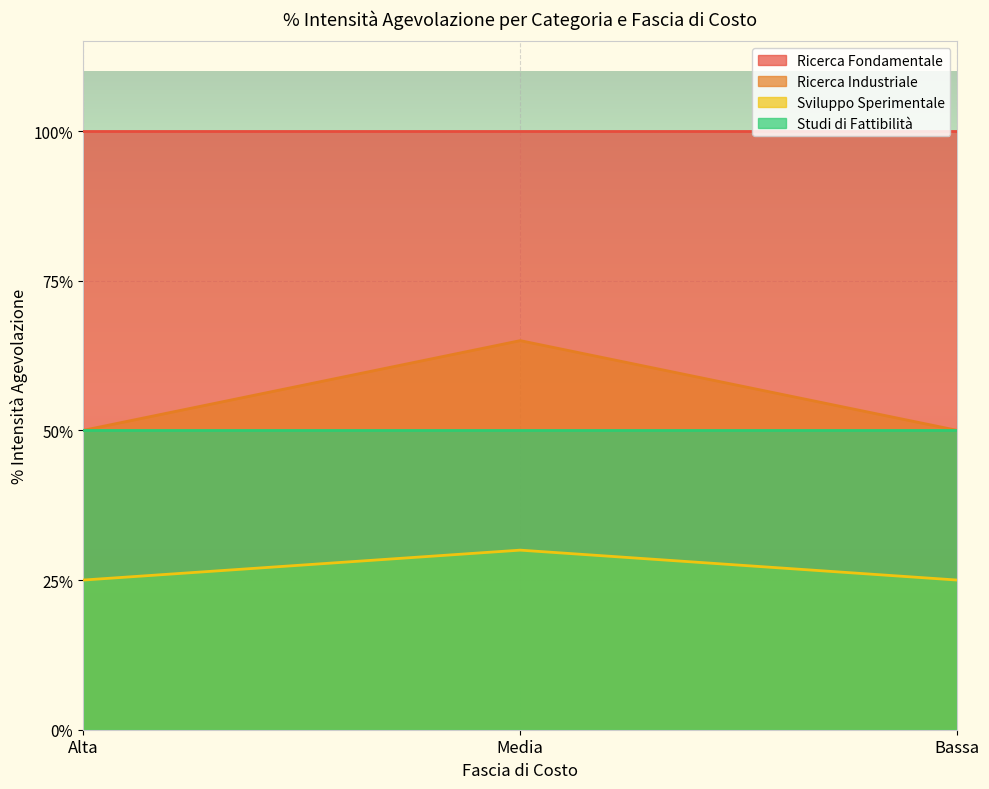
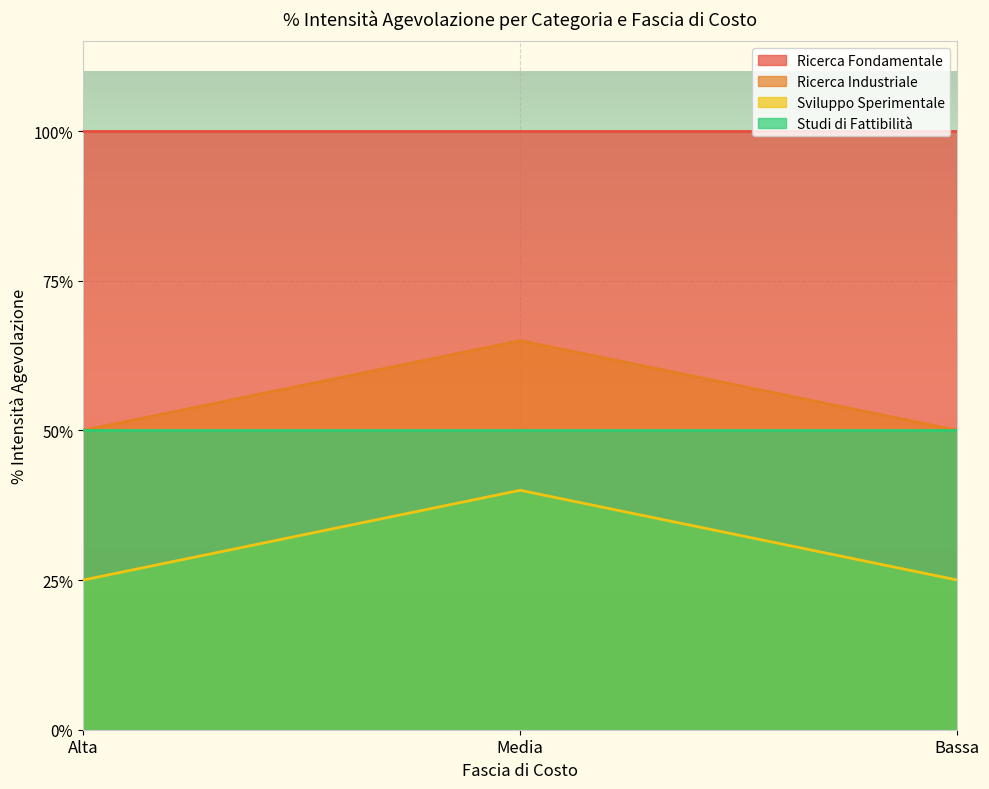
  {
    "Sviluppo Sperimentale": {
      "Alta": "25%",
-     "Media": "30%",
+     "Media": "40%",
      "Bassa": "25%"
    },
    "Studi di Fattibilità": {
      "Media": "50%"
    }
  }
